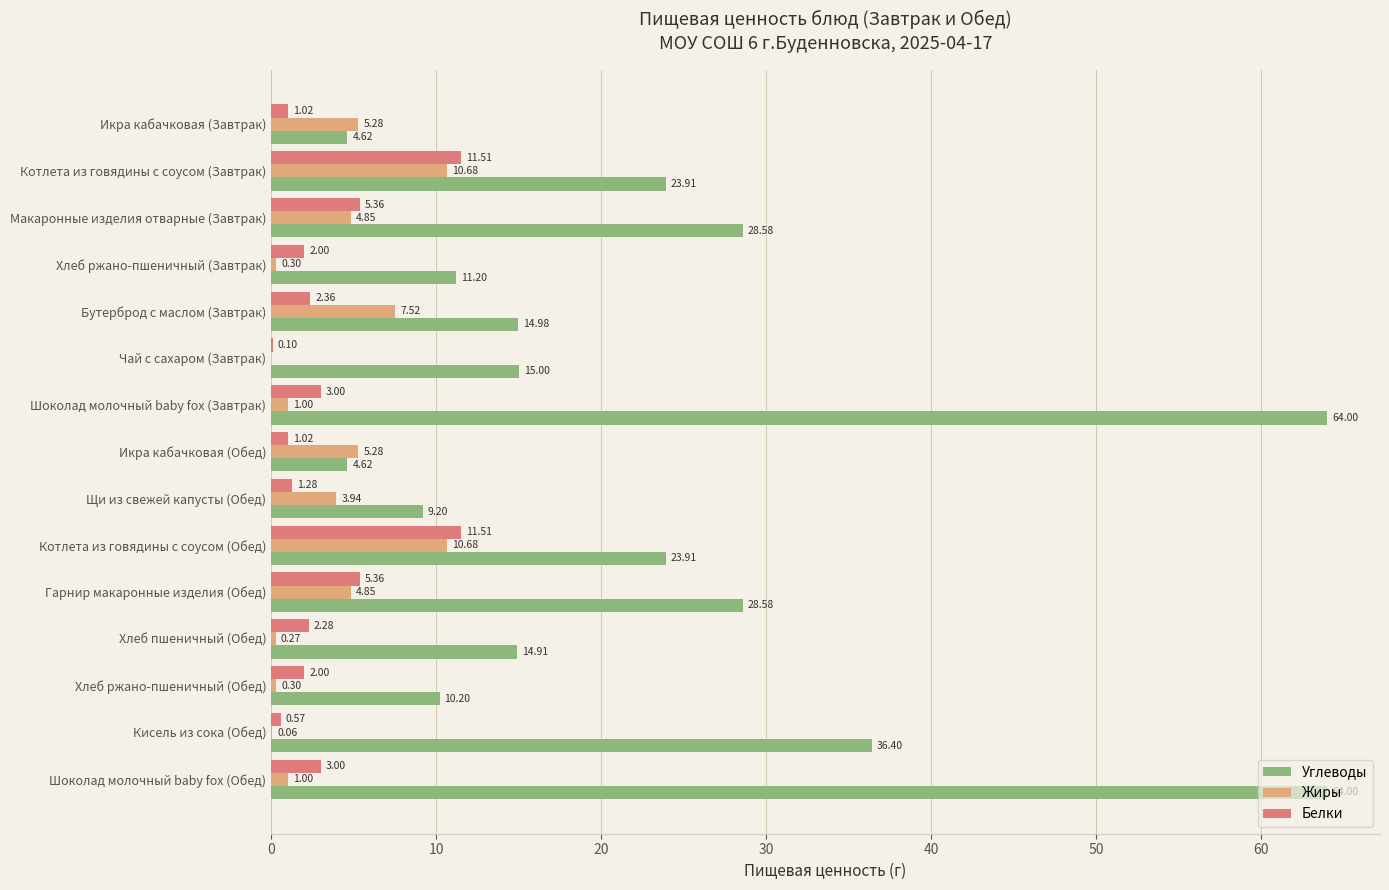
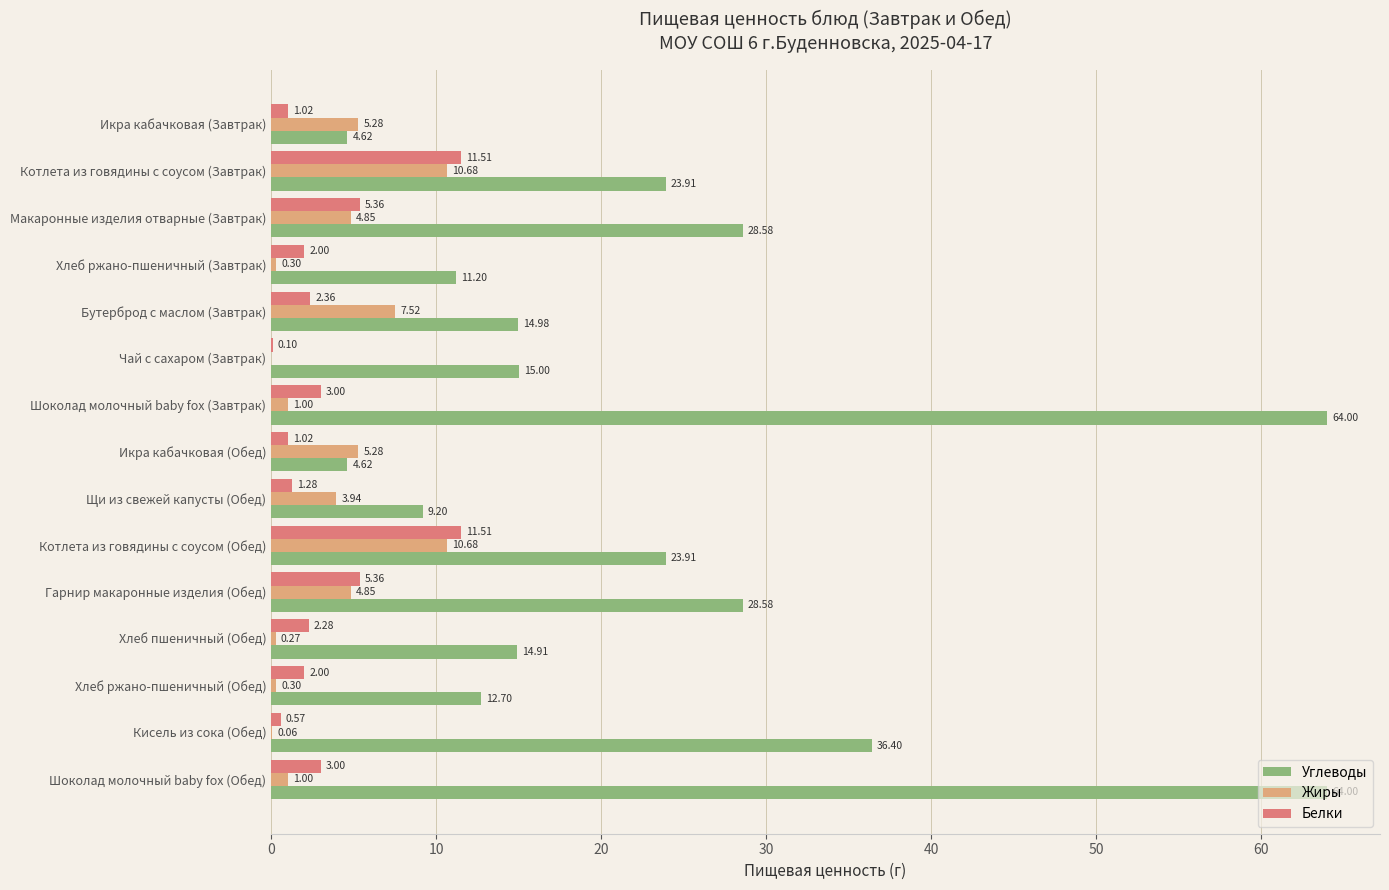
  {
    "Углеводы": {
      "Икра кабачковая (Завтрак)": 4.62,
      "Котлета из говядины с соусом (Завтрак)": 23.91,
      "Макаронные изделия отварные (Завтрак)": 28.58,
      "Хлеб ржано-пшеничный (Завтрак)": 11.20,
      "Бутерброд с маслом (Завтрак)": 14.98,
      "Чай с сахаром (Завтрак)": 15.00,
      "Шоколад молочный baby fox (Завтрак)": 64.00,
      "Икра кабачковая (Обед)": 4.62,
      "Щи из свежей капусты (Обед)": 9.20,
      "Котлета из говядины с соусом (Обед)": 23.91,
      "Гарнир макаронные изделия (Обед)": 28.58,
      "Хлеб пшеничный (Обед)": 14.91,
-     "Хлеб ржано-пшеничный (Обед)": 10.20,
+     "Хлеб ржано-пшеничный (Обед)": 12.70,
      "Кисель из сока (Обед)": 36.40
    }
  }
